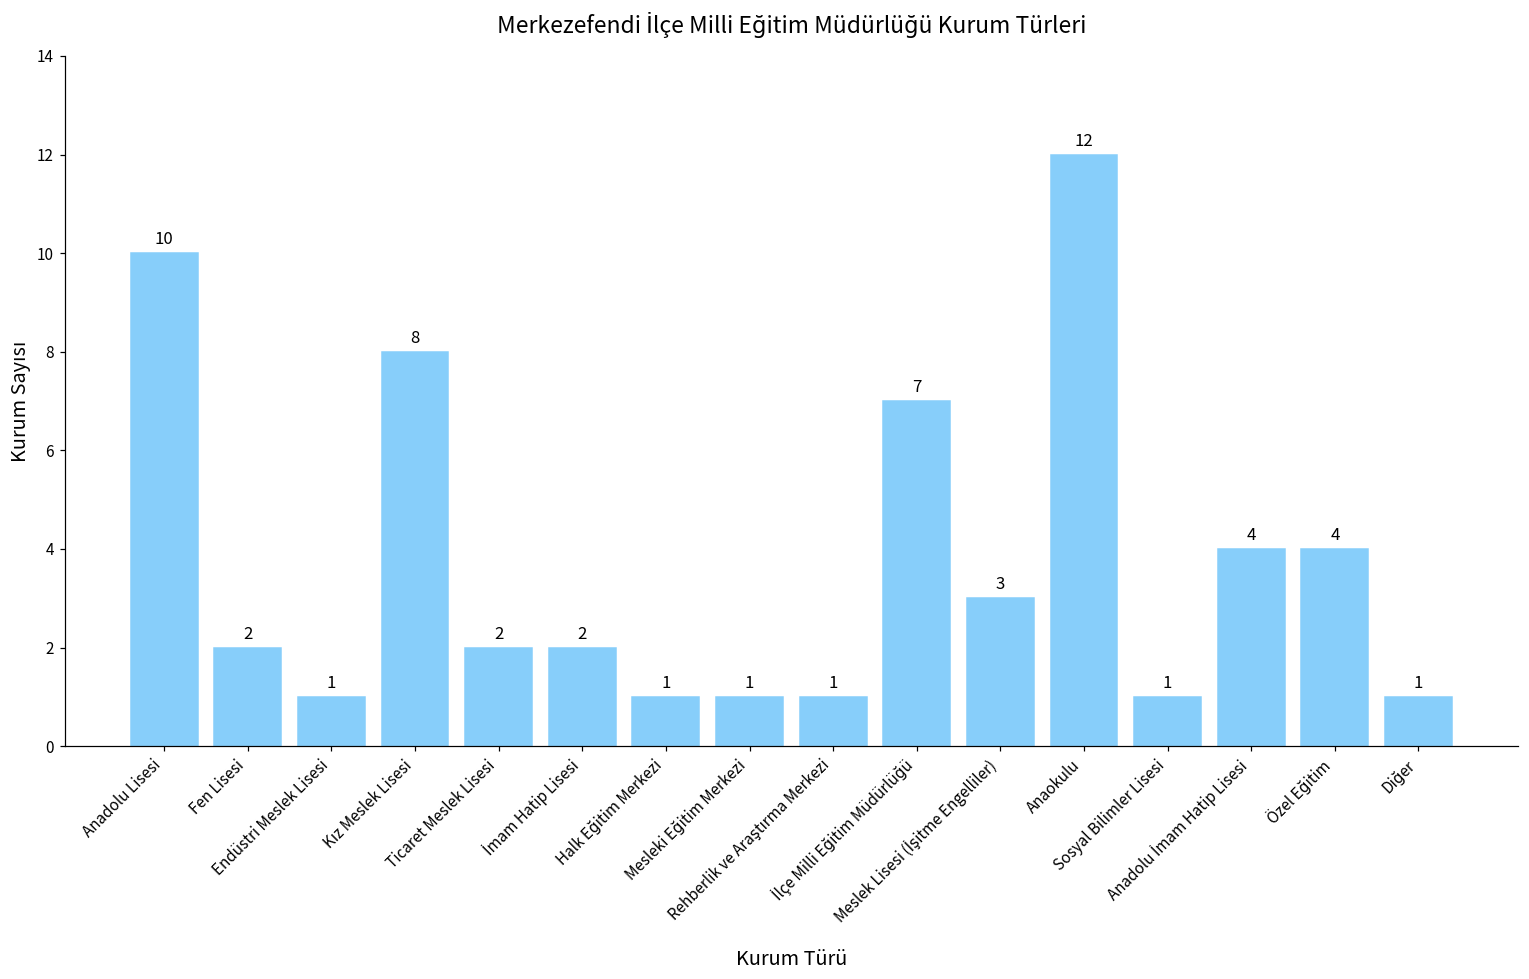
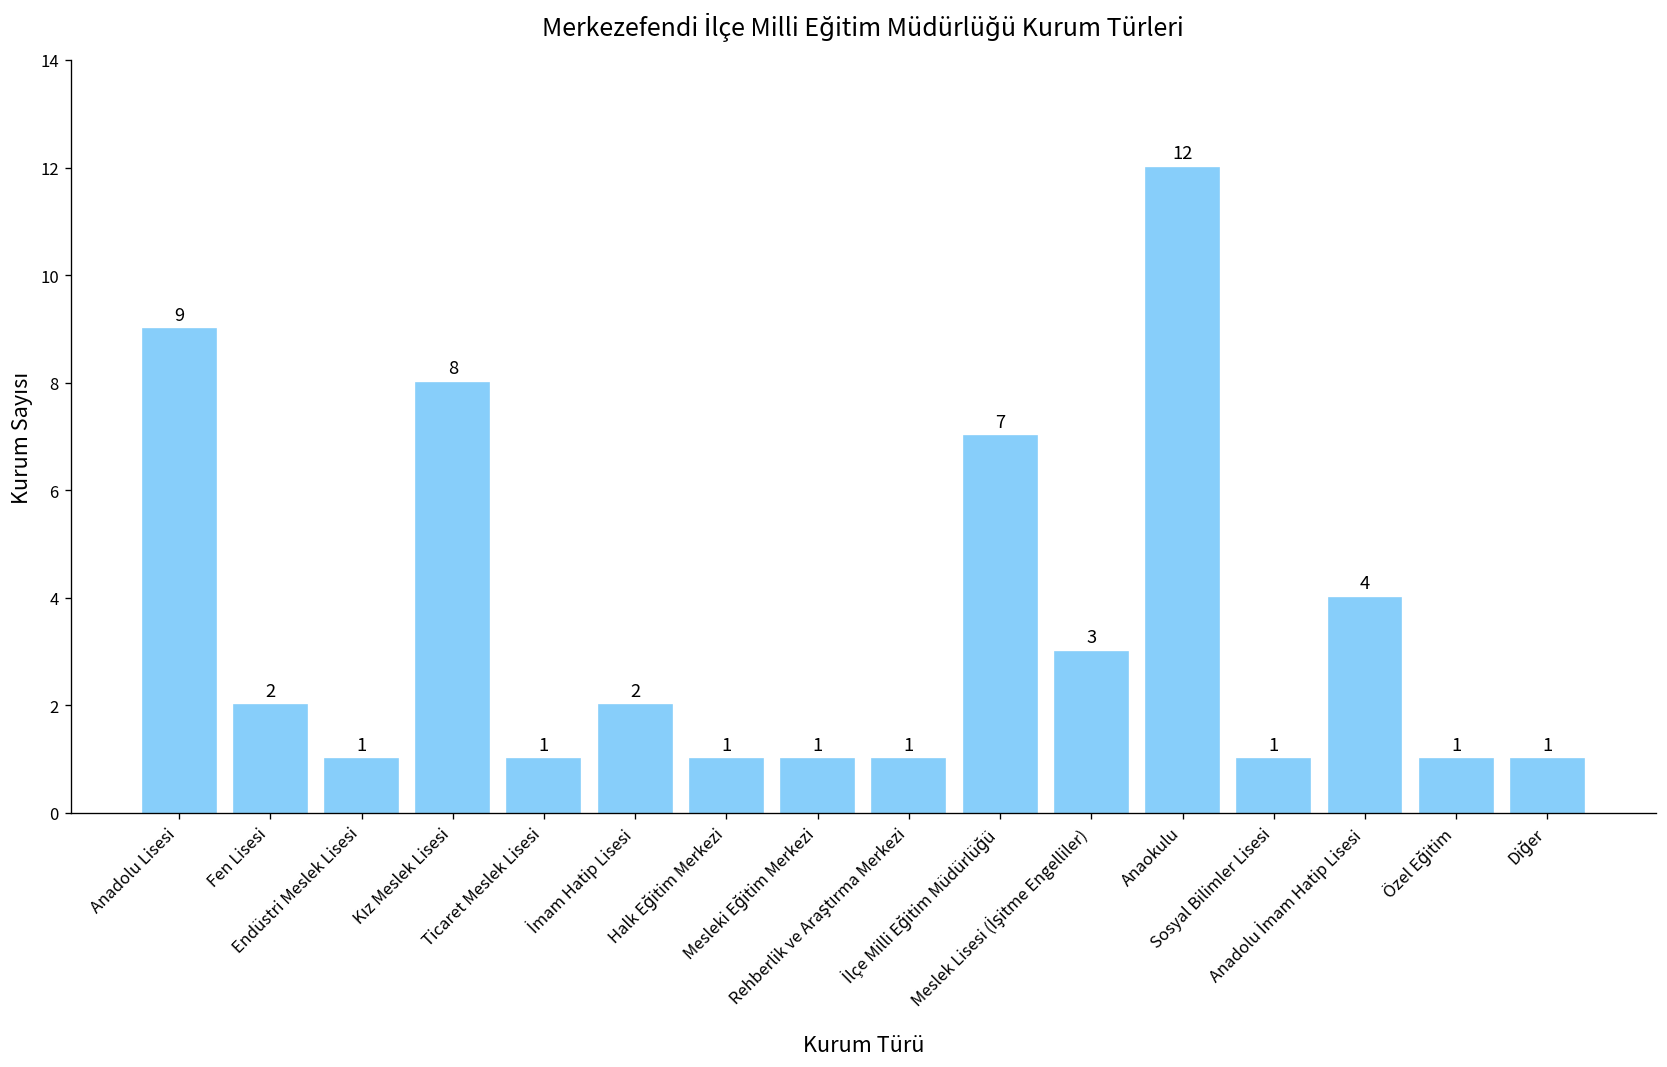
  {
-   "Anadolu Lisesi": 10,
+   "Anadolu Lisesi": 9,
    "Fen Lisesi": 2,
    "Endüstri Meslek Lisesi": 1,
    "Kız Meslek Lisesi": 8,
-   "Ticaret Meslek Lisesi": 2,
+   "Ticaret Meslek Lisesi": 1,
    "İmam Hatip Lisesi": 2,
    "Halk Eğitim Merkezi": 1,
    "Mesleki Eğitim Merkezi": 1,
    "Rehberlik ve Araştırma Merkezi": 1,
    "İlçe Milli Eğitim Müdürlüğü": 7,
    "Meslek Lisesi (İşitme Engelliler)": 3,
    "Anaokulu": 12,
    "Sosyal Bilimler Lisesi": 1,
    "Anadolu İmam Hatip Lisesi": 4,
-   "Özel Eğitim": 4,
+   "Özel Eğitim": 1,
    "Diğer": 1
  }
